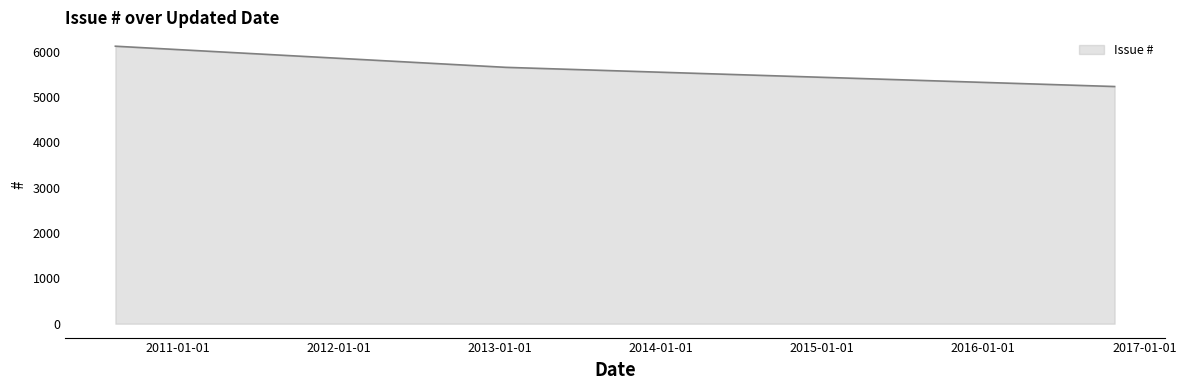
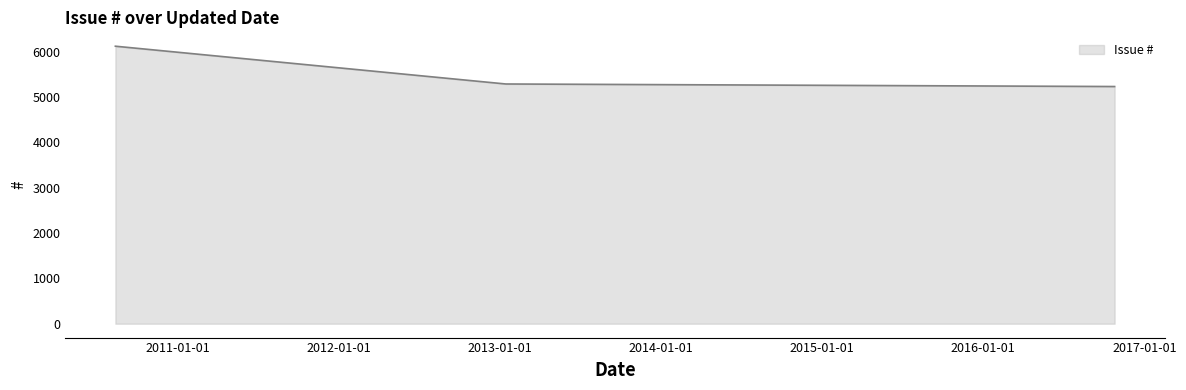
  {
-   "2013-01-01": 5700
+   "2013-01-01": 5300
  }
